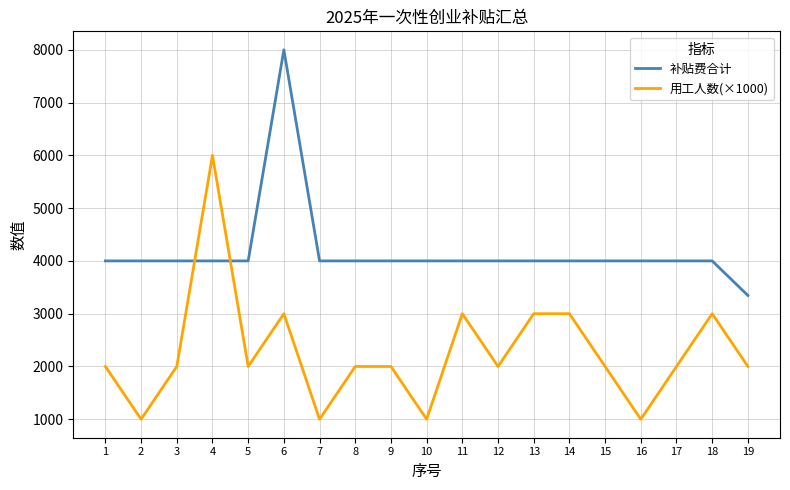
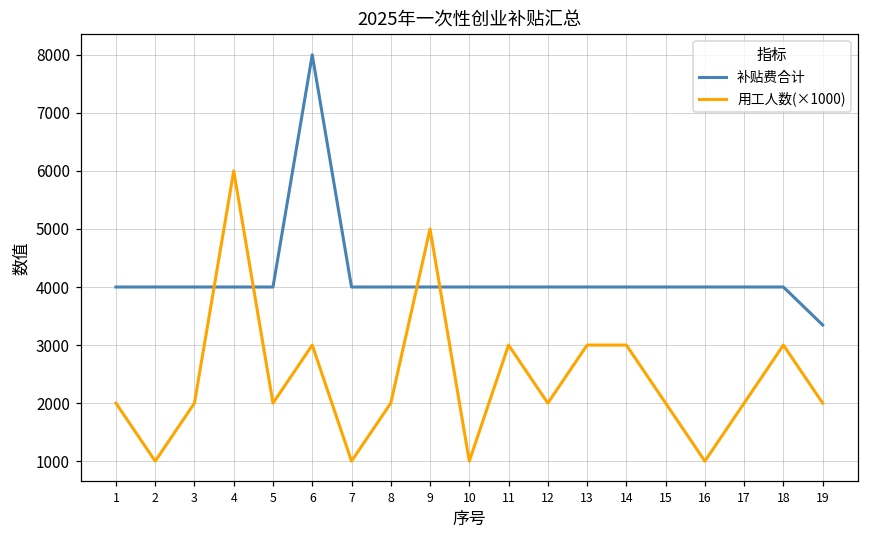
  {
    "补贴费合计": {
      "1": 4000,
      "2": 4000,
      "3": 4000,
      "4": 4000,
      "5": 4000,
      "6": 8000,
      "7": 4000,
      "8": 4000,
      "9": 4000,
      "10": 4000,
      "11": 4000,
      "12": 4000,
      "13": 4000,
      "14": 4000,
      "15": 4000,
      "16": 4000,
      "17": 4000,
      "18": 4000,
      "19": 3300
    },
    "用工人数(×1000)": {
      "1": 2000,
      "2": 1000,
      "3": 2000,
      "4": 6000,
      "5": 2000,
      "6": 3000,
      "7": 1000,
      "8": 2000,
-     "9": 2000,
+     "9": 5000,
      "10": 1000,
      "11": 3000,
      "12": 2000,
      "13": 3000,
      "14": 3000,
      "15": 2000,
      "16": 1000,
      "17": 2000,
      "18": 3000,
      "19": 2000
    }
  }
